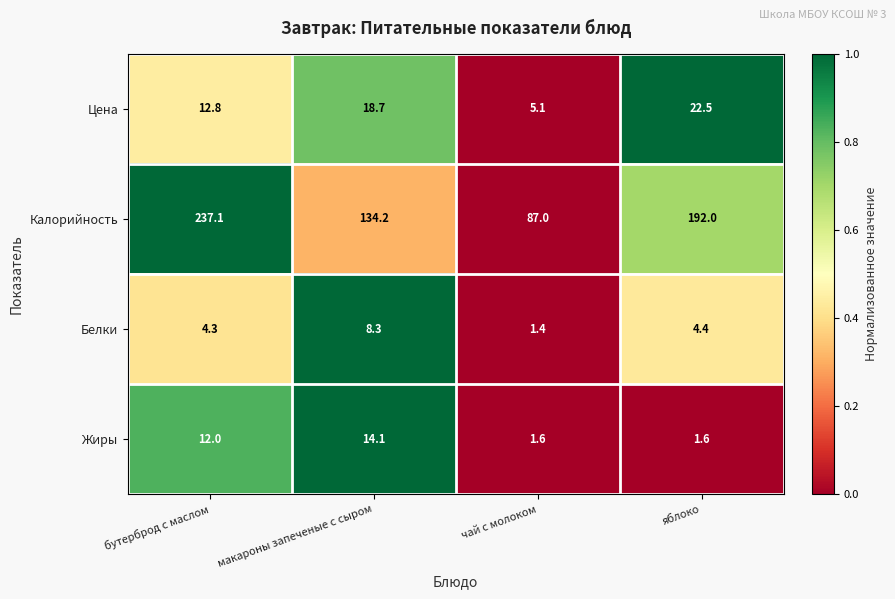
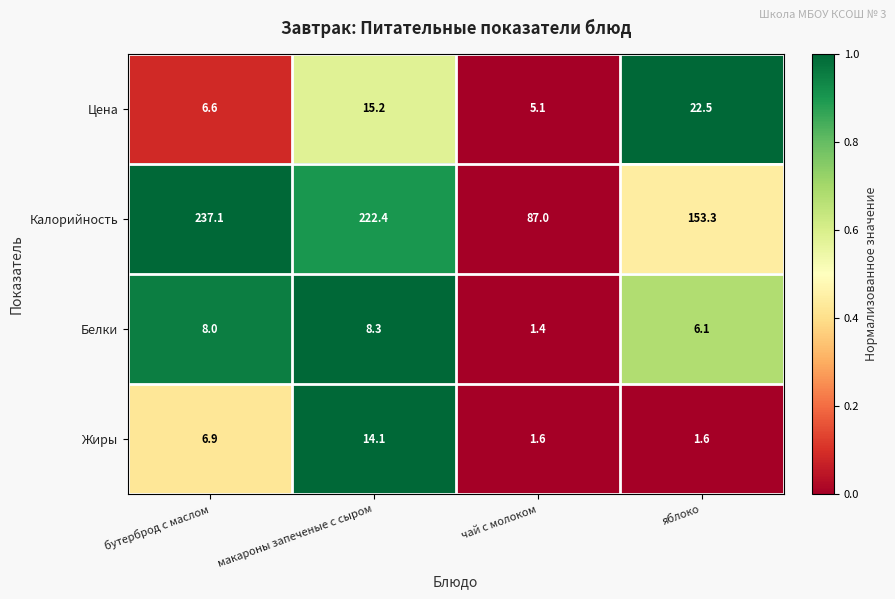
  {
    "Цена": {
-     "бутерброд с маслом": 12.8,
-     "макароны запеченые с сыром": 18.7,
+     "бутерброд с маслом": 6.6,
+     "макароны запеченые с сыром": 15.2,
      "чай с молоком": 5.1,
      "яблоко": 22.5
    },
    "Калорийность": {
      "бутерброд с маслом": 237.1,
-     "макароны запеченые с сыром": 134.2,
+     "макароны запеченые с сыром": 222.4,
      "чай с молоком": 87.0,
-     "яблоко": 192.0
+     "яблоко": 153.3
    },
    "Белки": {
-     "бутерброд с маслом": 4.3,
+     "бутерброд с маслом": 8.0,
      "макароны запеченые с сыром": 8.3,
      "чай с молоком": 1.4,
-     "яблоко": 4.4
+     "яблоко": 6.1
    },
    "Жиры": {
-     "бутерброд с маслом": 12.0,
+     "бутерброд с маслом": 6.9,
      "макароны запеченые с сыром": 14.1,
      "чай с молоком": 1.6,
      "яблоко": 1.6
    }
  }
